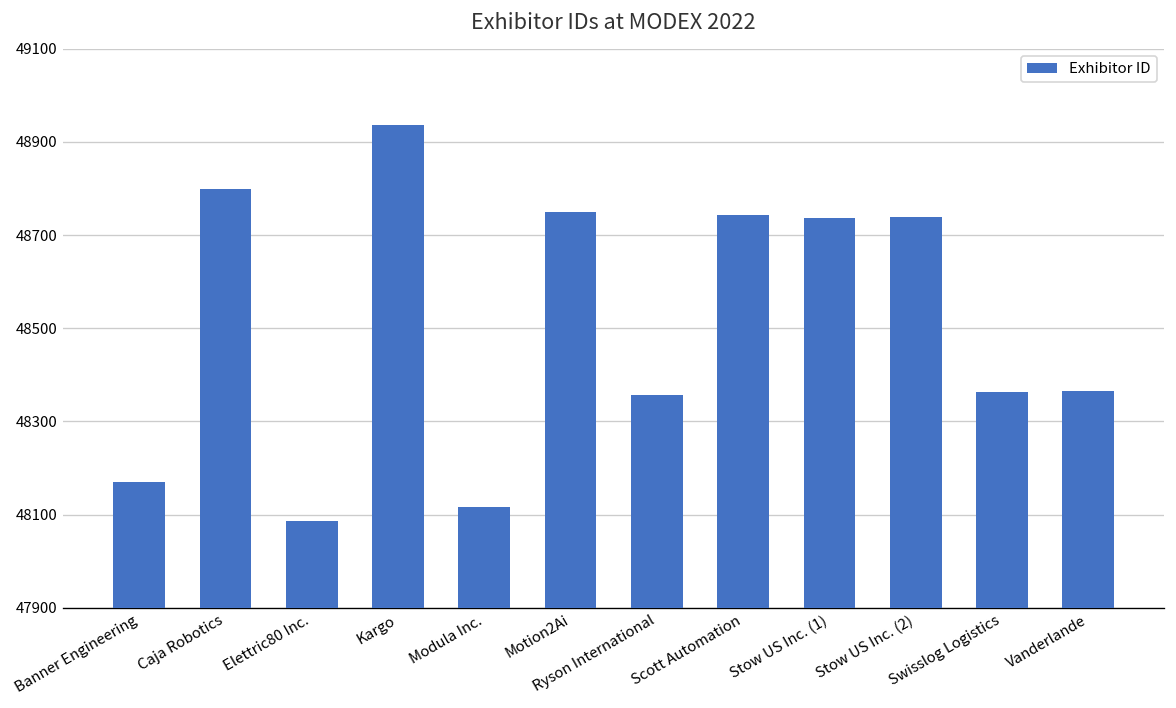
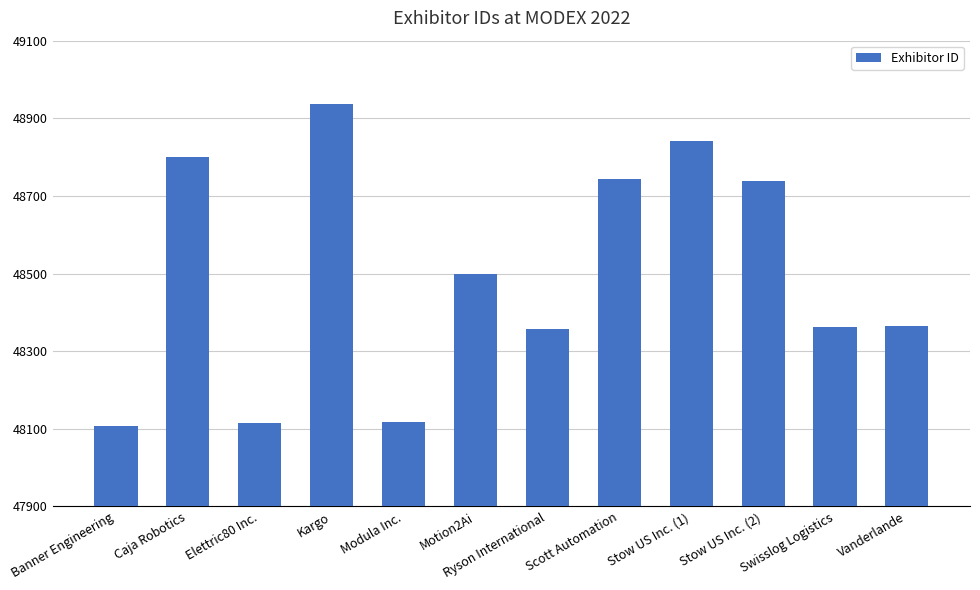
  {
-   "Banner Engineering": 48170,
+   "Banner Engineering": 48110,
    "Caja Robotics": 48800,
-   "Elettric80 Inc.": 48090,
+   "Elettric80 Inc.": 48120,
    "Kargo": 48940,
    "Modula Inc.": 48120,
-   "Motion2Ai": 48750,
+   "Motion2Ai": 48500,
    "Ryson International": 48360,
    "Scott Automation": 48740,
-   "Stow US Inc. (1)": 48740,
+   "Stow US Inc. (1)": 48840,
    "Stow US Inc. (2)": 48740,
    "Swisslog Logistics": 48360,
    "Vanderlande": 48370
  }
